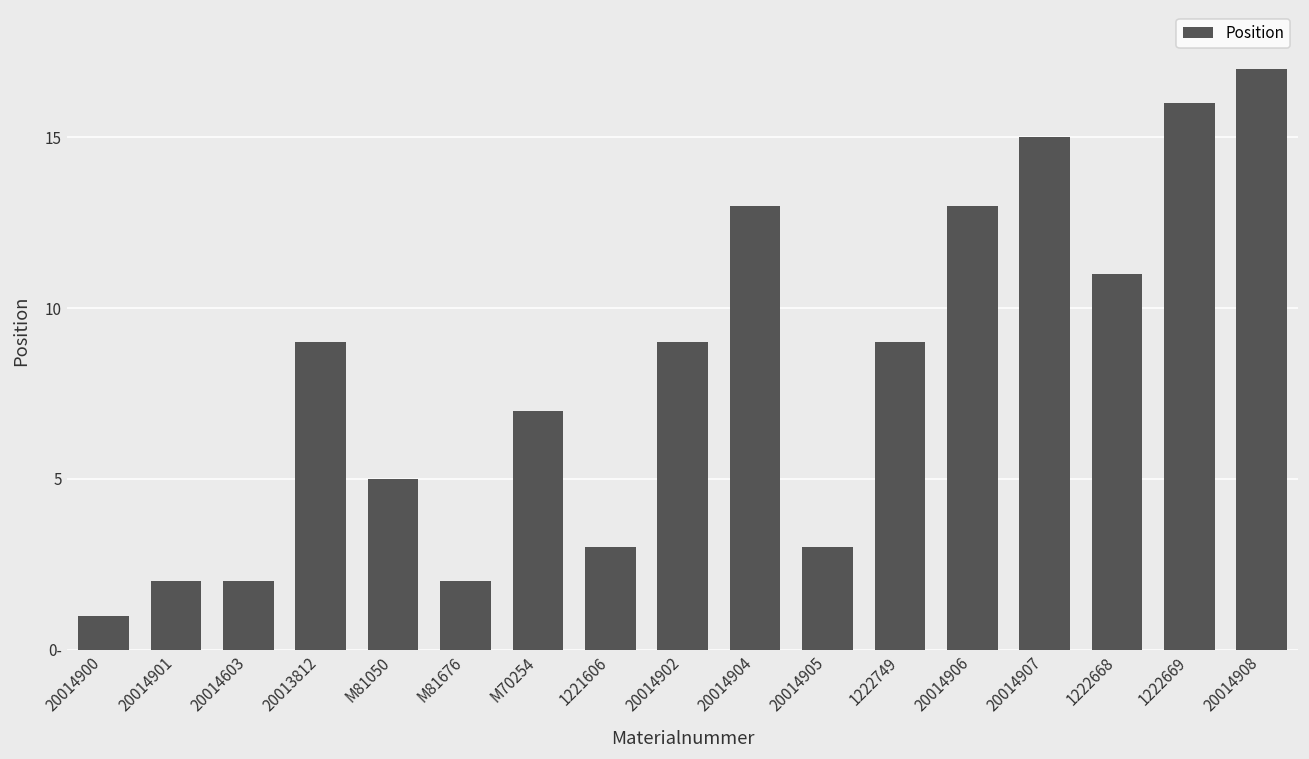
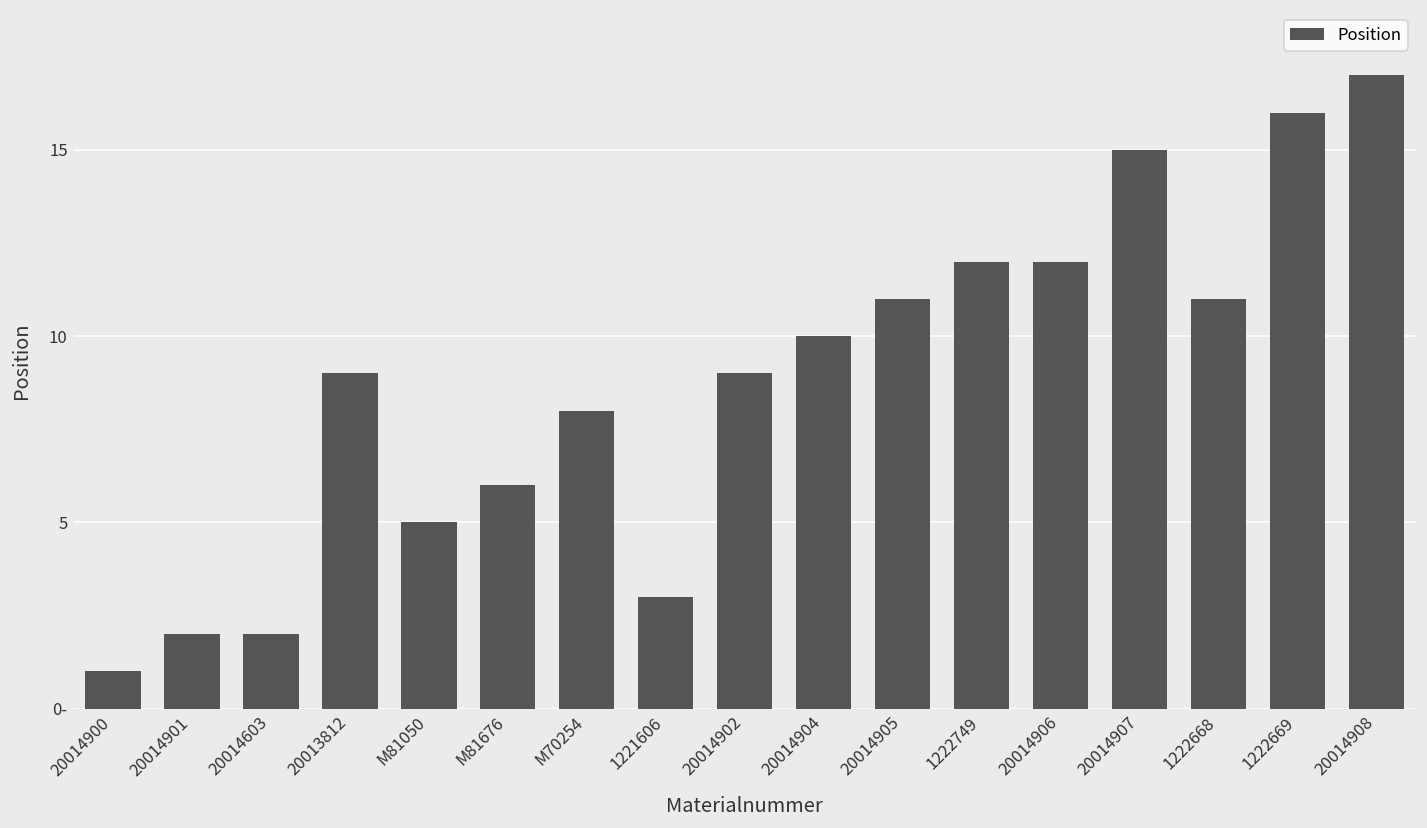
  {
    "20014900": 1,
    "20014901": 2,
    "20014603": 2,
    "20013812": 9,
    "M81050": 5,
-   "M81676": 2,
-   "M70254": 7,
+   "M81676": 6,
+   "M70254": 8,
    "1221606": 3,
    "20014902": 9,
-   "20014904": 13,
-   "20014905": 3,
-   "1222749": 9,
-   "20014906": 13,
+   "20014904": 10,
+   "20014905": 11,
+   "1222749": 12,
+   "20014906": 12,
    "20014907": 15,
    "1222668": 11,
    "1222669": 16,
    "20014908": 17
  }
